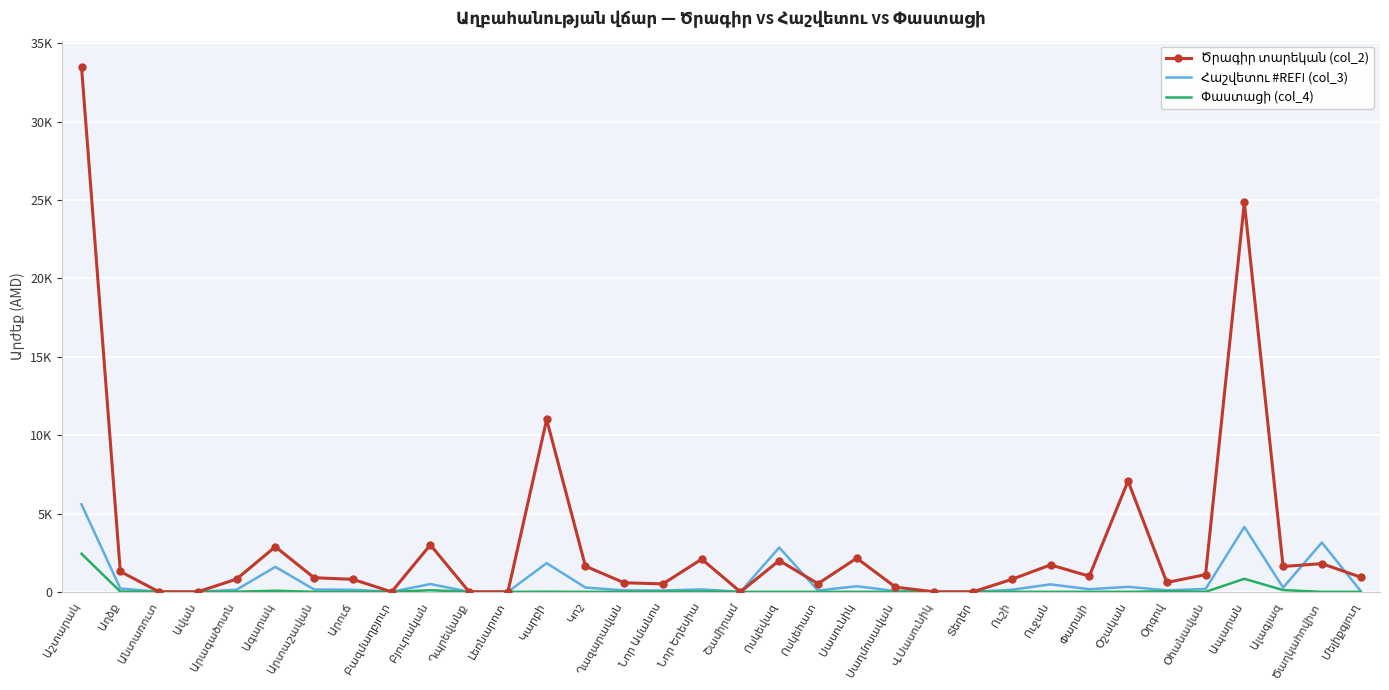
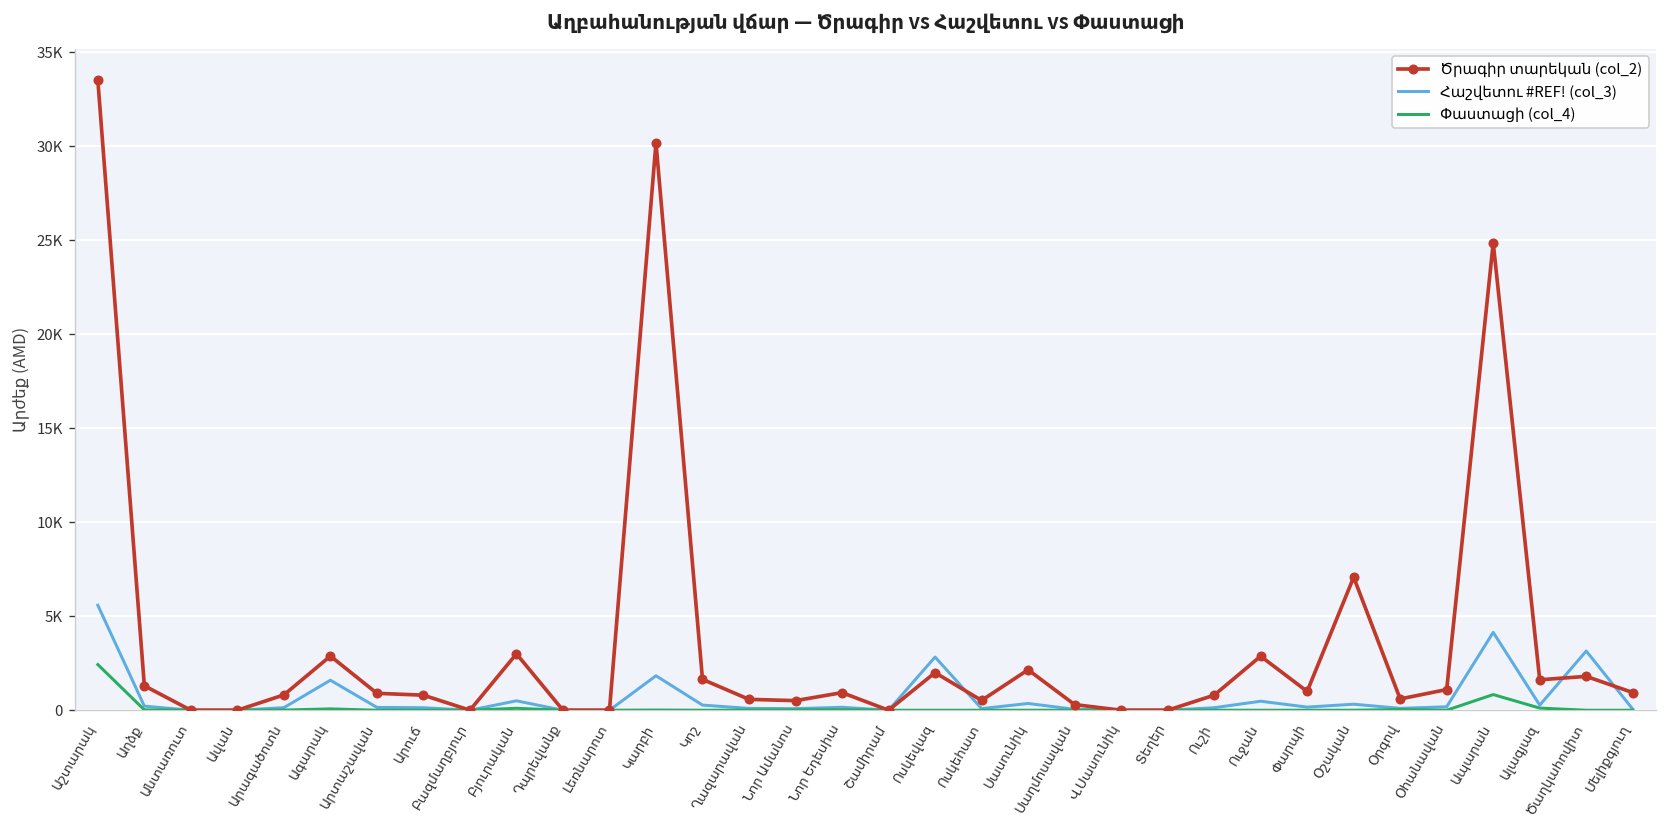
  {
    "Ծրագիր տարեկան (col_2)": {
      "Աշտարակ": 33500,
      "Աղձք": 1300,
      "Արագածոտն": 800,
      "Ագարակ": 2900,
      "Արտաշավան": 900,
      "Արուճ": 800,
      "Բյուրական": 3000,
-     "Կարբի": 11000,
+     "Կարբի": 30200,
      "Կոշ": 1600,
      "Ղազարավան": 600,
      "Նոր Ամանոս": 500,
-     "Նոր Եդեսիա": 2100,
+     "Նոր Եդեսիա": 900,
      "Ոսկեվազ": 2000,
      "Ոսկեհատ": 500,
      "Սասունիկ": 2200,
      "Սաղմոսավան": 300,
      "Ուշի": 800,
-     "Ուջան": 1700,
+     "Ուջան": 2900,
      "Փարպի": 1000,
      "Օշական": 7100,
      "Օրգով": 600,
      "Օհանավան": 1100,
      "Ապարան": 24900,
      "Ալագյազ": 1600,
      "Ծաղկահովիտ": 1800,
      "Մելիքգյուղ": 900
    },
    "Հաշվետու #REF! (col_3)": {
      "Աշտարակ": 5600,
      "Աղձք": 200,
      "Ագարակ": 1600,
      "Բյուրական": 500,
      "Կարբի": 1800,
      "Կոշ": 300,
      "Ոսկեվազ": 2800,
      "Սասունիկ": 400,
      "Ուջան": 500,
      "Փարպի": 200,
      "Օշական": 300,
      "Օհանավան": 200,
      "Ապարան": 4100,
      "Ծաղկահովիտ": 3100
    },
    "Փաստացի (col_4)": {
      "Աշտարակ": 2400,
      "Աղձք": 0,
      "Ագարակ": 100,
      "Բյուրական": 100,
      "Կարբի": 0,
      "Կոշ": 0,
      "Ոսկեվազ": 0,
      "Սասունիկ": 0,
      "Ուջան": 0,
      "Փարպի": 0,
      "Օշական": 0,
      "Օհանավան": 0,
      "Ապարան": 800,
      "Ծաղկահովիտ": 0
    }
  }
